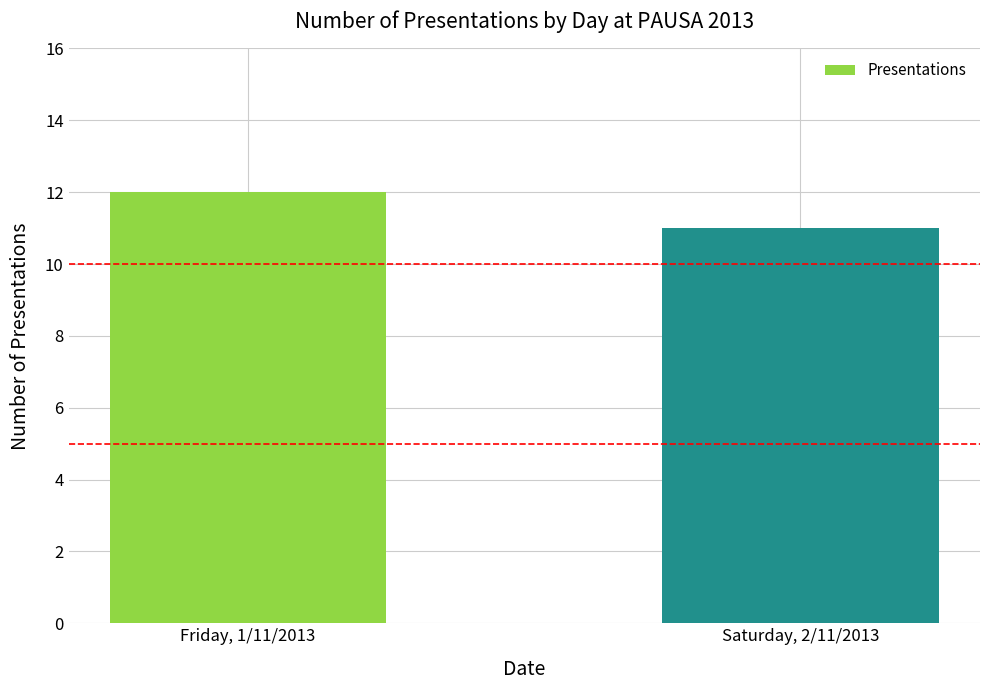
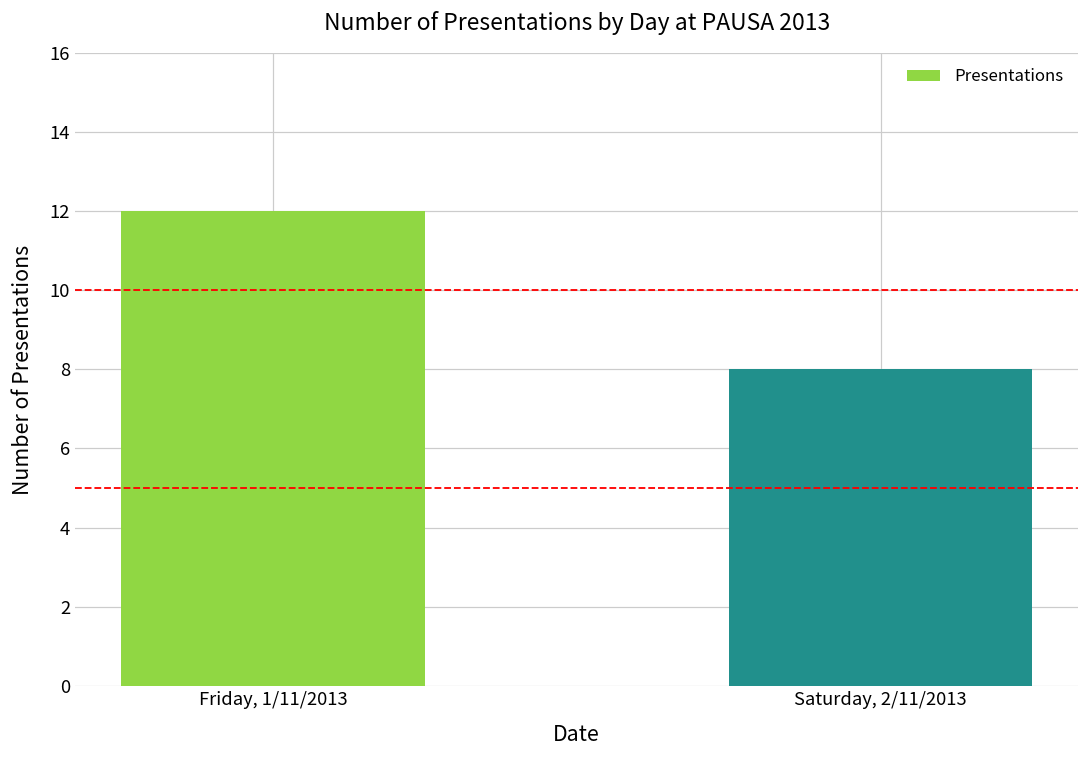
  {
    "Friday, 1/11/2013": 12,
-   "Saturday, 2/11/2013": 11
+   "Saturday, 2/11/2013": 8
  }
